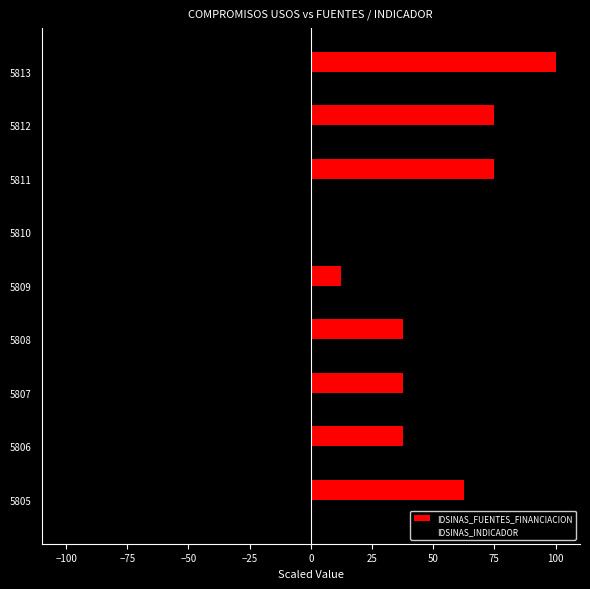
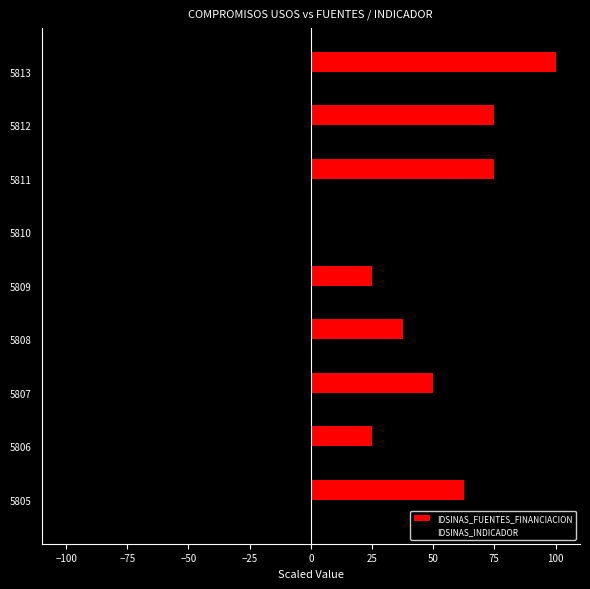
  {
    "IDSINAS_FUENTES_FINANCIACION": {
      "5813": 100,
      "5812": 75,
      "5811": 75,
      "5810": 0,
-     "5809": 13,
+     "5809": 25,
      "5808": 38,
-     "5807": 38,
-     "5806": 38,
+     "5807": 50,
+     "5806": 25,
      "5805": 63
    },
    "IDSINAS_INDICADOR": {
      "5813": -73,
      "5812": -91,
      "5811": -45,
      "5810": -55,
      "5809": 0,
      "5808": -9,
      "5807": -18,
      "5806": -27,
      "5805": -100
    }
  }
